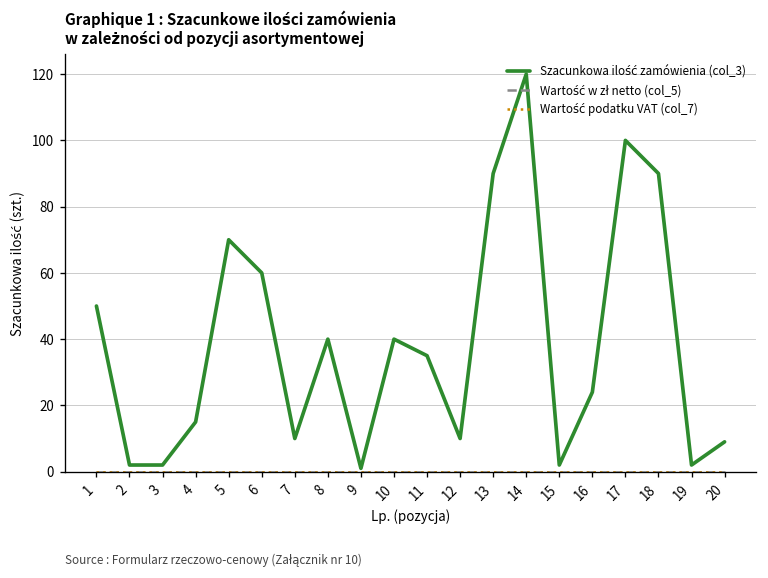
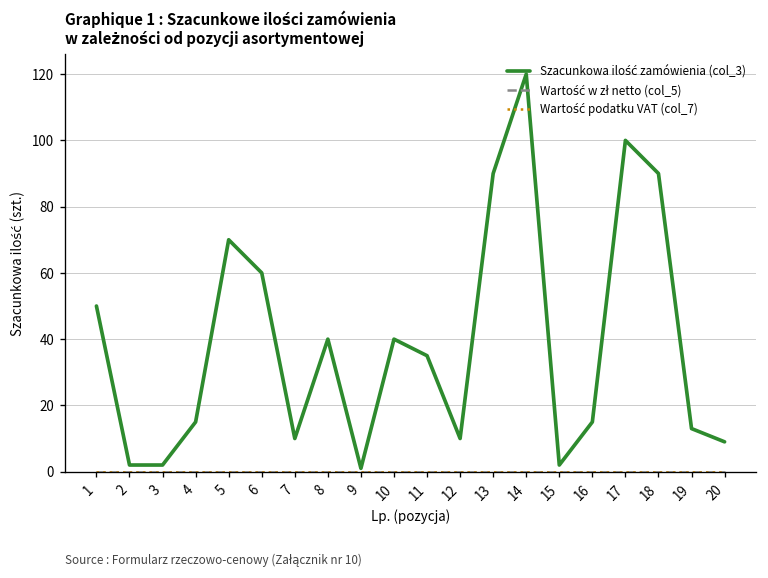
  {
    "Szacunkowa ilość zamówienia (col_3)": {
      "1": 50,
      "2": 2,
      "3": 2,
      "4": 15,
      "5": 70,
      "6": 60,
      "7": 10,
      "8": 40,
      "9": 1,
      "10": 40,
      "11": 35,
      "12": 10,
      "13": 90,
      "14": 120,
      "15": 2,
-     "16": 24,
+     "16": 15,
      "17": 100,
      "18": 90,
-     "19": 2,
+     "19": 13,
      "20": 9
    },
    "Wartość podatku VAT (col_7)": {
      "1": 0,
      "2": 0,
      "3": 0,
      "4": 0,
      "5": 0,
      "6": 0,
      "7": 0,
      "8": 0,
      "9": 0,
      "10": 0,
      "11": 0,
      "12": 0,
      "13": 0,
      "14": 0,
      "15": 0,
      "16": 0,
      "17": 0,
      "18": 0,
      "19": 0,
      "20": 0
    }
  }
